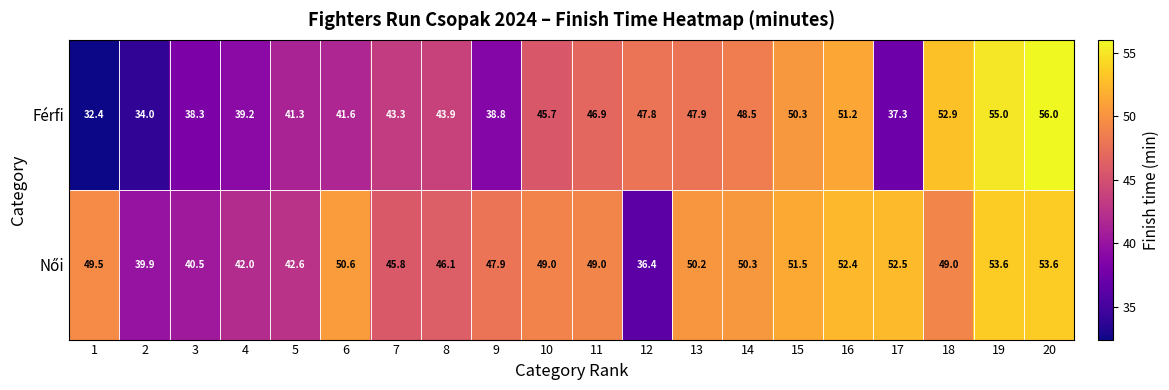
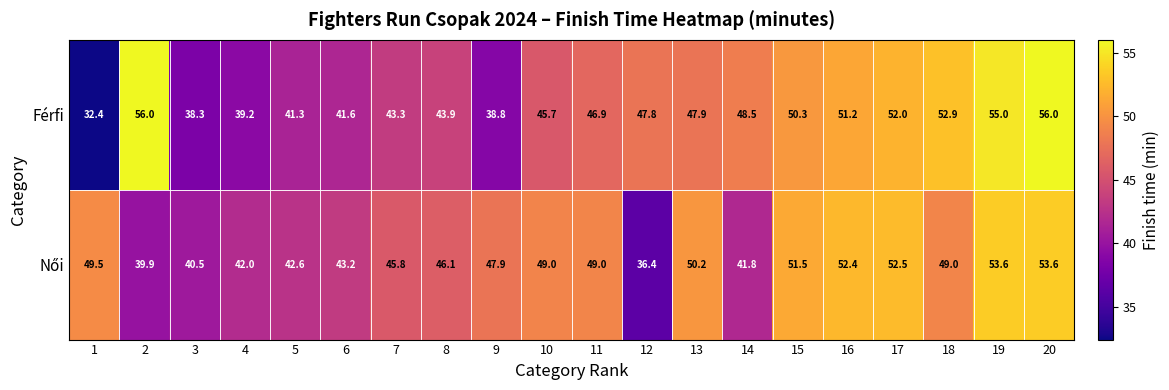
  {
    "Férfi": {
      "1": 32.4,
-     "2": 34.0,
+     "2": 56.0,
      "3": 38.3,
      "4": 39.2,
      "5": 41.3,
      "6": 41.6,
      "7": 43.3,
      "8": 43.9,
      "9": 38.8,
      "10": 45.7,
      "11": 46.9,
      "12": 47.8,
      "13": 47.9,
      "14": 48.5,
      "15": 50.3,
      "16": 51.2,
-     "17": 37.3,
+     "17": 52.0,
      "18": 52.9,
      "19": 55.0,
      "20": 56.0
    },
    "Női": {
      "1": 49.5,
      "2": 39.9,
      "3": 40.5,
      "4": 42.0,
      "5": 42.6,
-     "6": 50.6,
+     "6": 43.2,
      "7": 45.8,
      "8": 46.1,
      "9": 47.9,
      "10": 49.0,
      "11": 49.0,
      "12": 36.4,
      "13": 50.2,
-     "14": 50.3,
+     "14": 41.8,
      "15": 51.5,
      "16": 52.4,
      "17": 52.5,
      "18": 49.0,
      "19": 53.6,
      "20": 53.6
    }
  }
